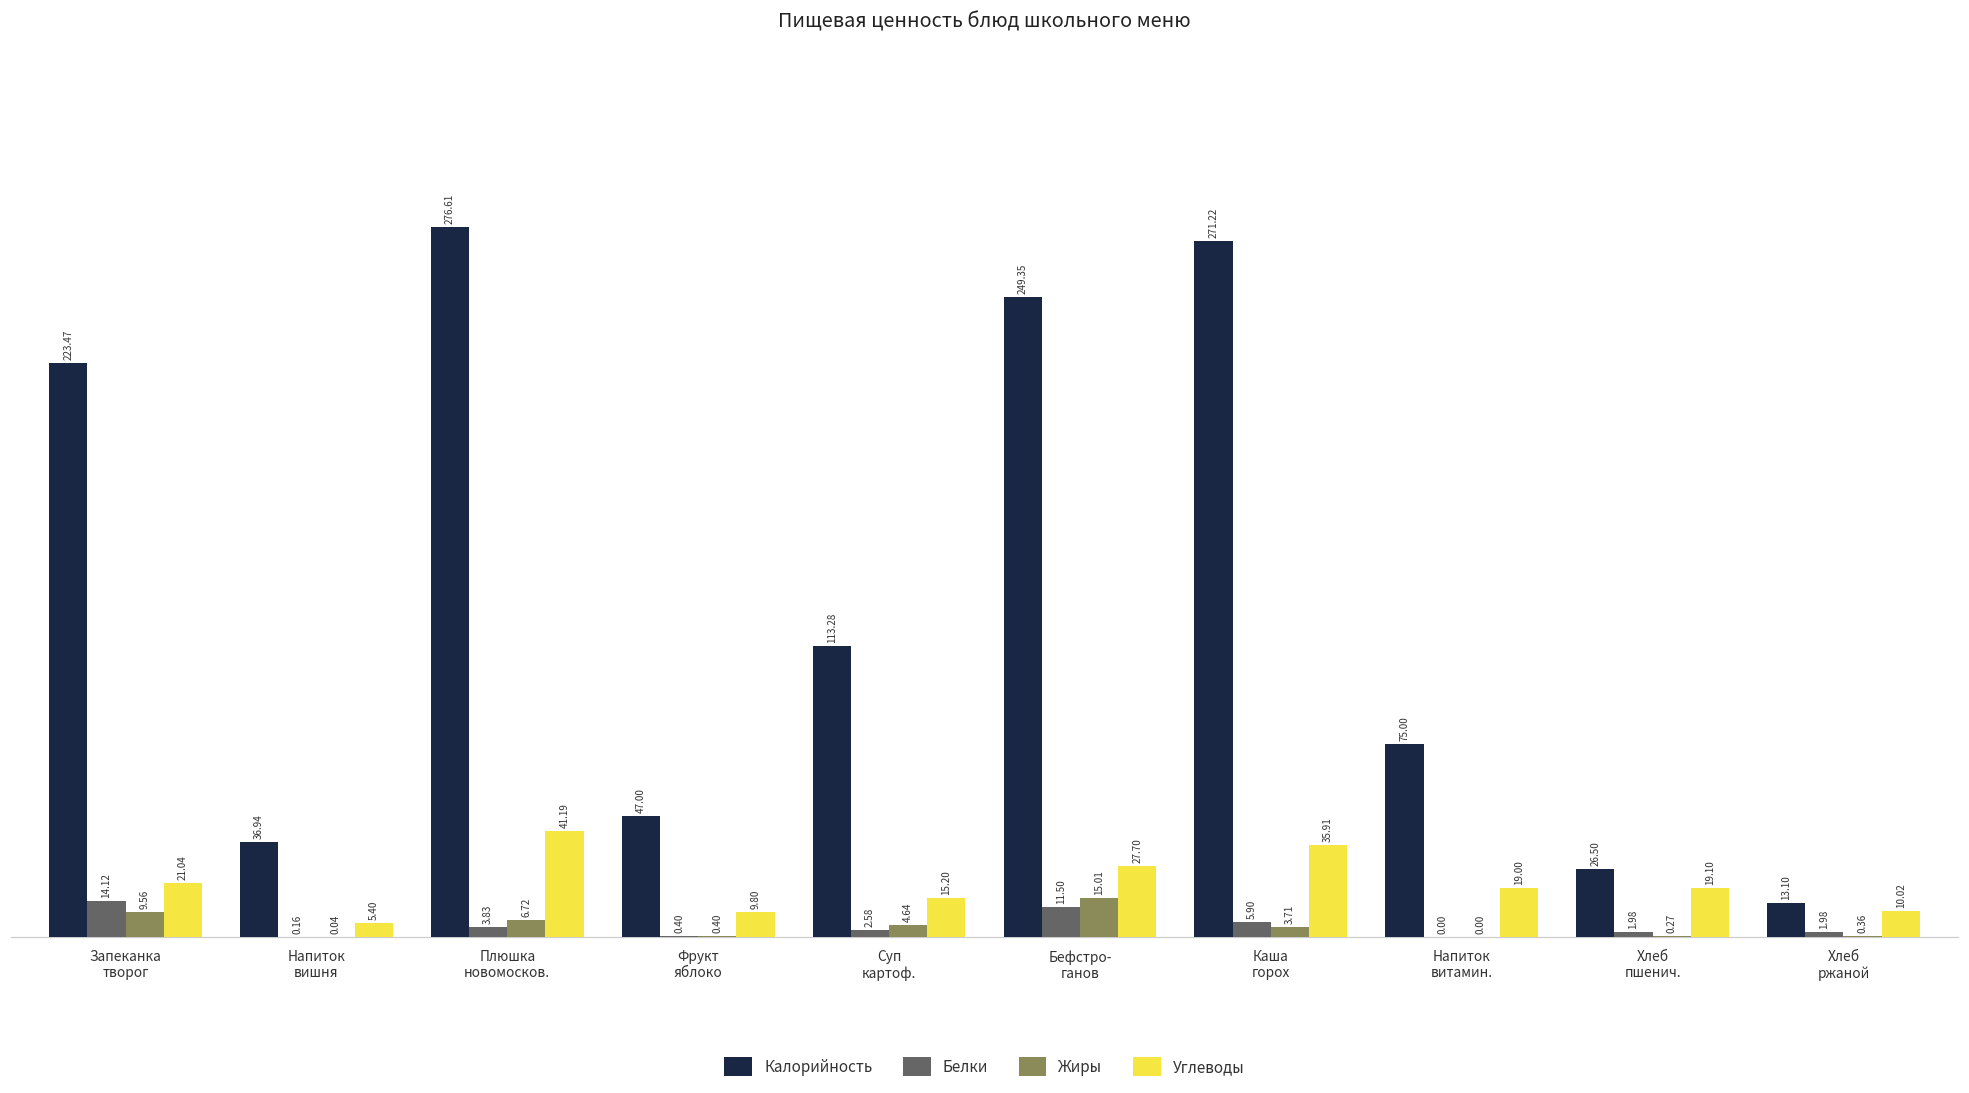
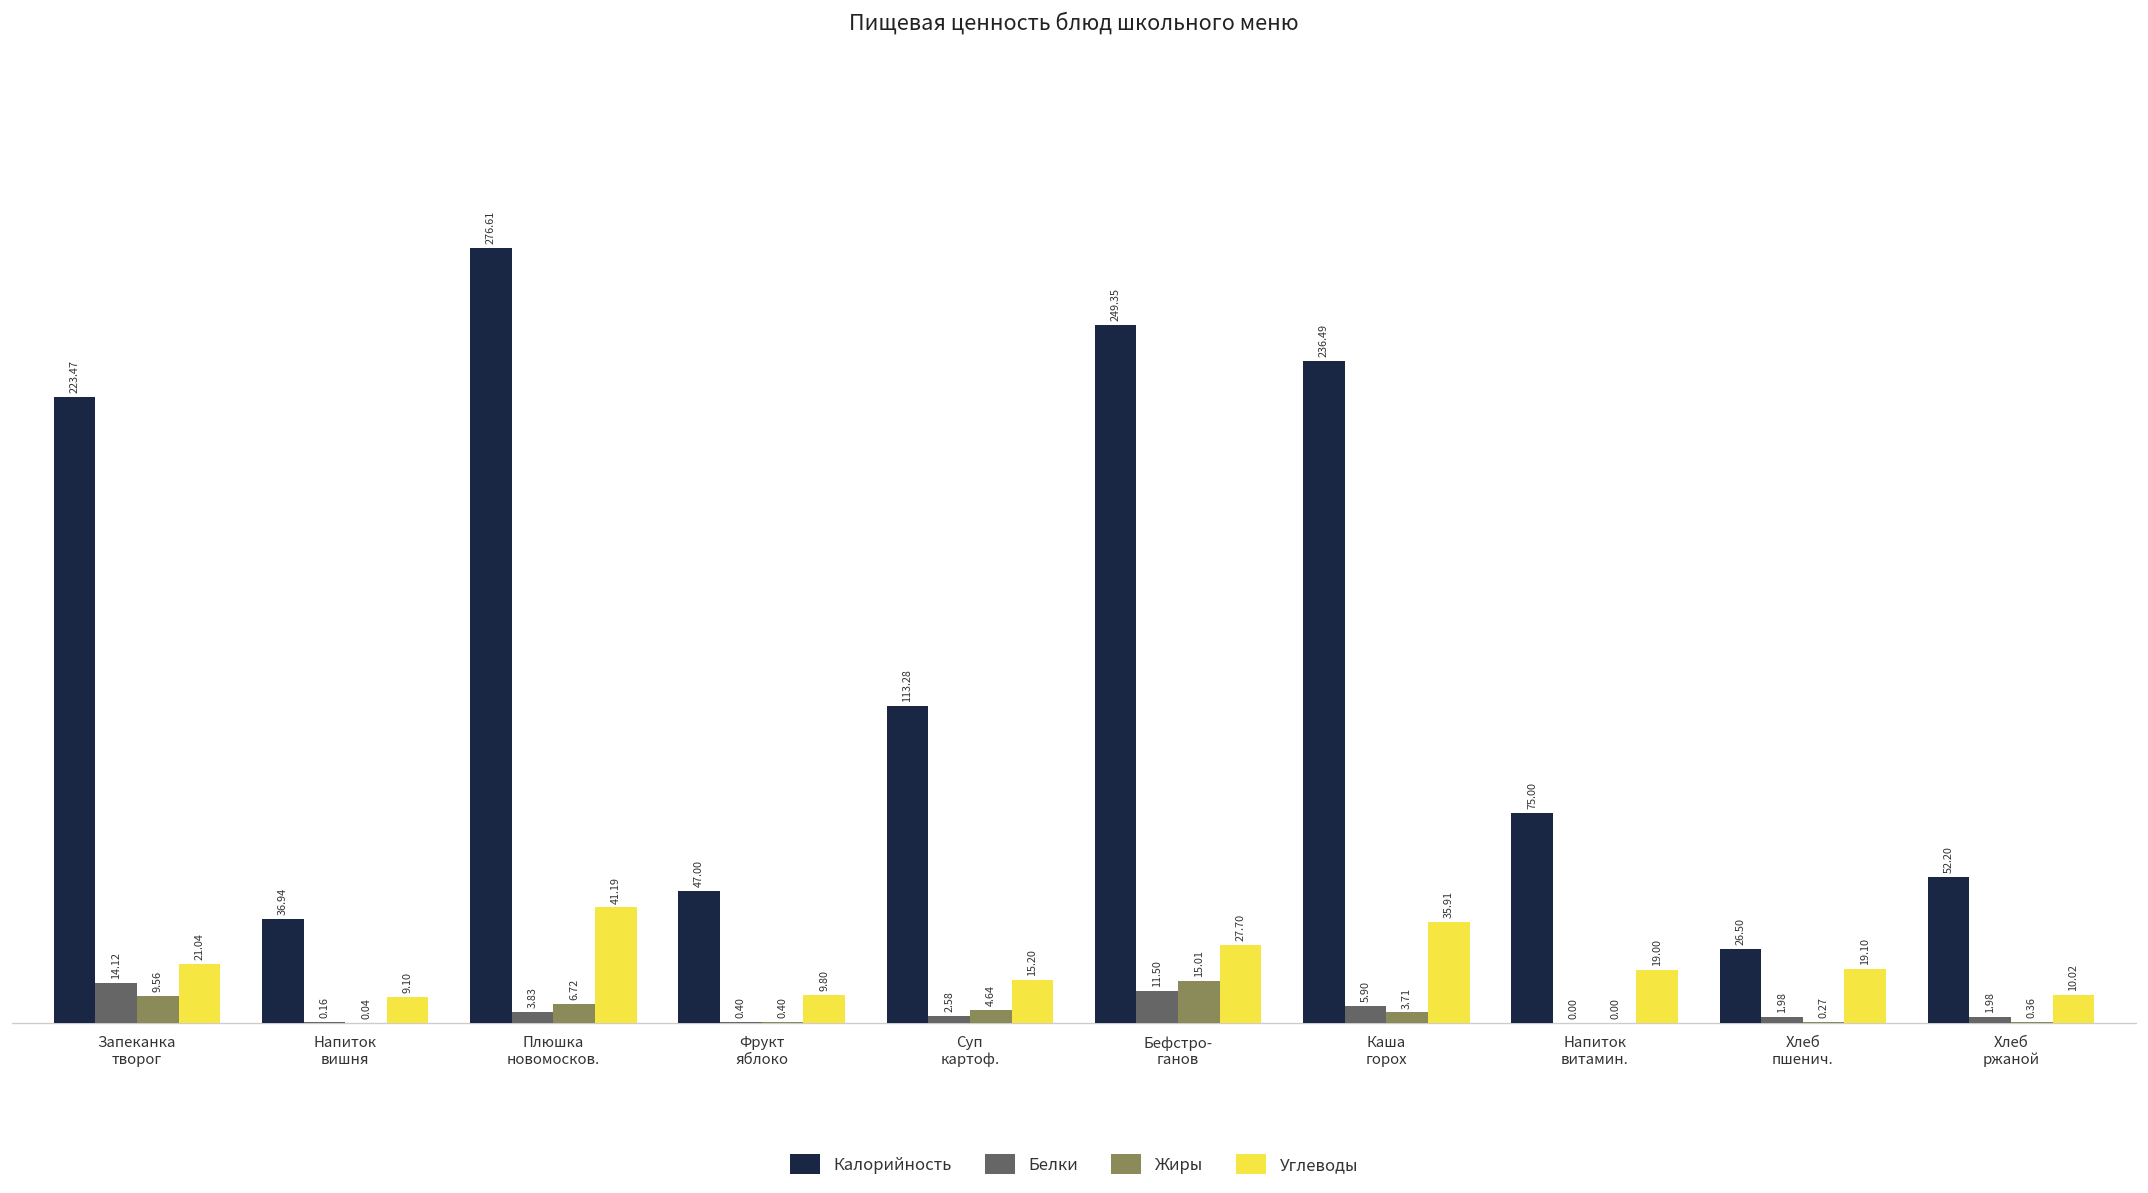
  {
    "Калорийность": {
      "Запеканка творог": 223.47,
      "Напиток вишня": 36.94,
      "Плюшка новомосков.": 276.61,
      "Фрукт яблоко": 47.00,
      "Суп картоф.": 113.28,
      "Бефстро- ганов": 249.35,
-     "Каша горох": 271.22,
+     "Каша горох": 236.49,
      "Напиток витамин.": 75.00,
      "Хлеб пшенич.": 26.50,
-     "Хлеб ржаной": 13.10
+     "Хлеб ржаной": 52.20
    },
    "Углеводы": {
      "Запеканка творог": 21.04,
-     "Напиток вишня": 5.40,
+     "Напиток вишня": 9.10,
      "Плюшка новомосков.": 41.19,
      "Фрукт яблоко": 9.80,
      "Суп картоф.": 15.20,
      "Бефстро- ганов": 27.70,
      "Каша горох": 35.91,
      "Напиток витамин.": 19.00,
      "Хлеб пшенич.": 19.10,
      "Хлеб ржаной": 10.02
    }
  }
